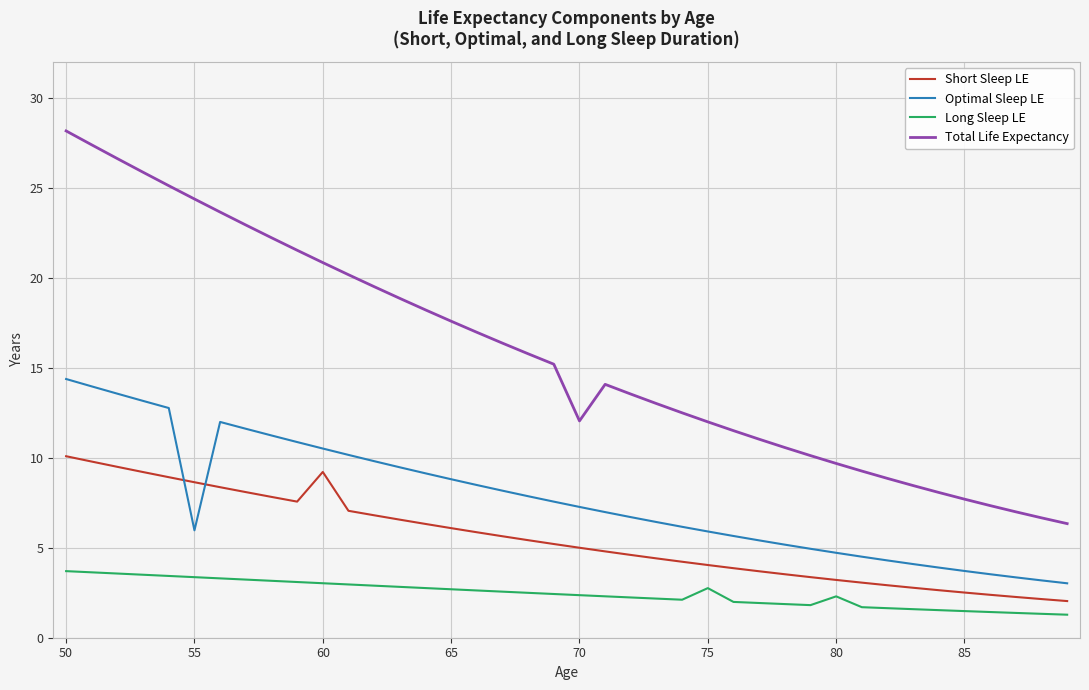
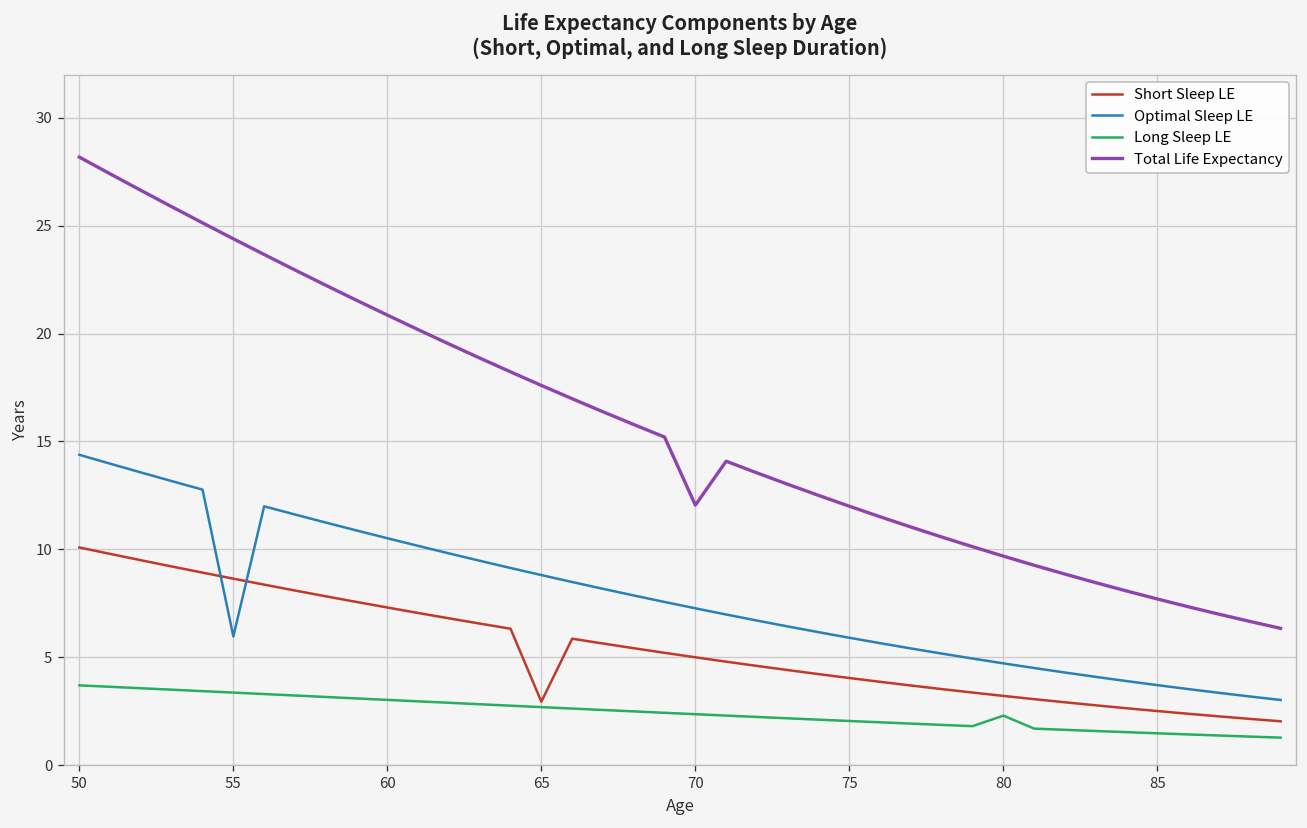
  {
    "Short Sleep LE": {
      "50": 10.1,
      "55": 8.6,
-     "60": 9.2,
-     "65": 6.1,
+     "60": 7.3,
+     "65": 2.9,
      "70": 5.0,
      "75": 4.0,
      "80": 3.2,
      "85": 2.5
    },
    "Optimal Sleep LE": {
      "50": 14.4,
      "55": 6.0,
      "60": 10.5,
      "65": 8.8,
      "70": 7.3,
      "75": 5.9,
      "80": 4.7,
      "85": 3.7
    },
    "Long Sleep LE": {
      "50": 3.7,
      "55": 3.4,
      "60": 3.0,
      "65": 2.7,
      "70": 2.4,
-     "75": 2.8,
+     "75": 2.1,
      "80": 2.3,
      "85": 1.5
    },
    "Total Life Expectancy": {
      "50": 28.2,
      "55": 24.4,
      "60": 20.9,
      "65": 17.6,
      "70": 12.1,
      "75": 12.0,
      "80": 9.7,
      "85": 7.7
    }
  }
